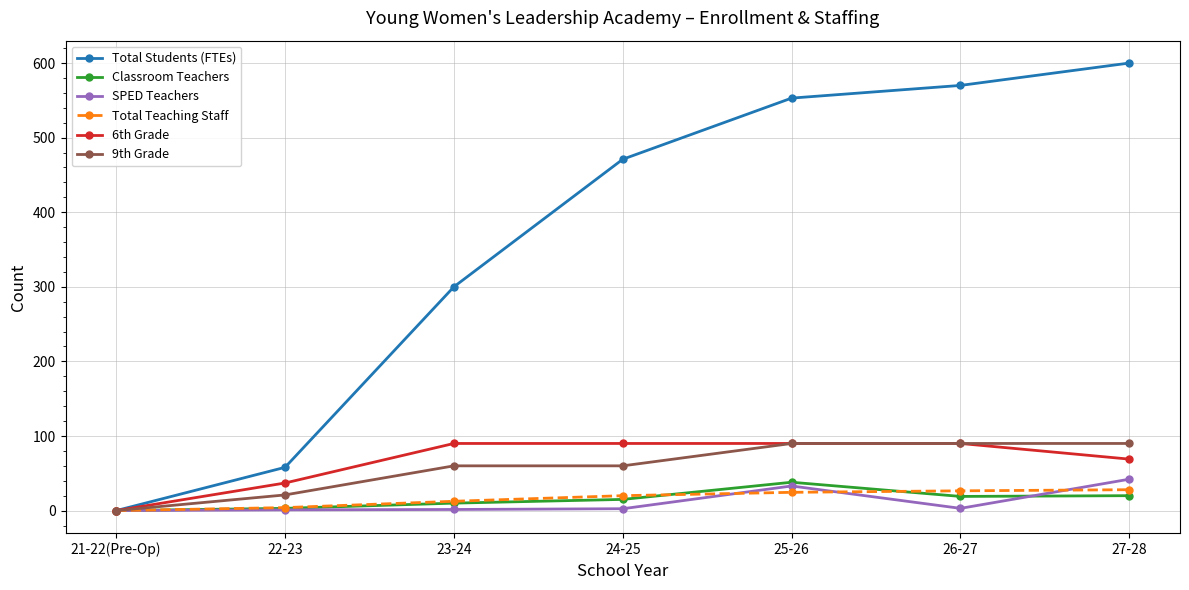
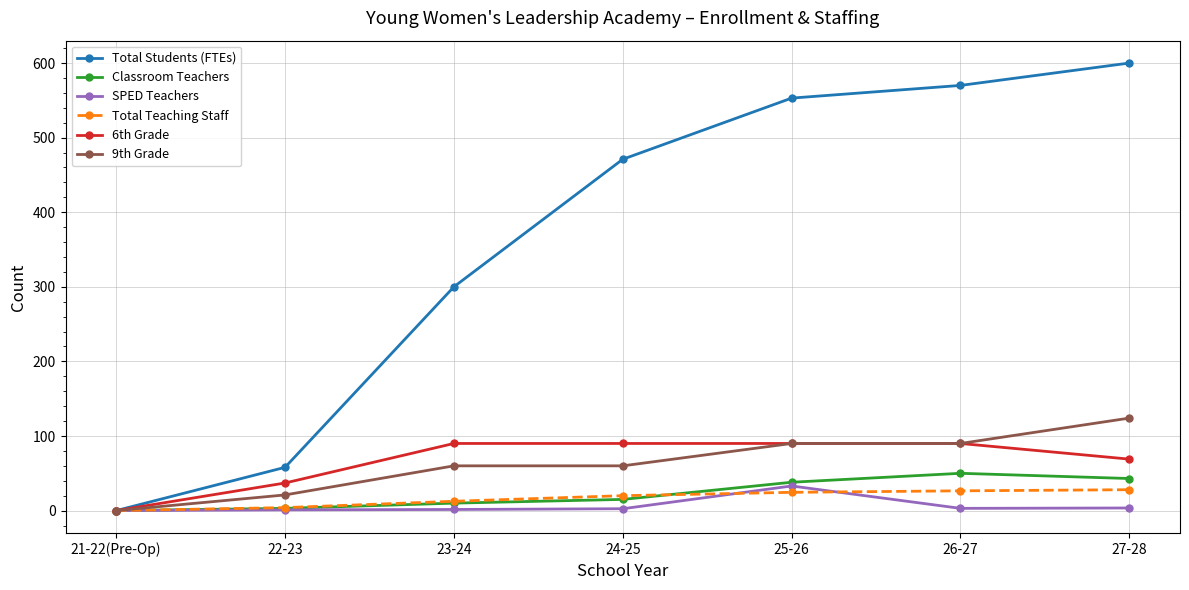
  {
    "Total Students (FTEs)": {
      "22-23": 60,
      "23-24": 300,
      "24-25": 470,
      "25-26": 550,
      "26-27": 570,
      "27-28": 600
    },
    "Classroom Teachers": {
      "24-25": 20,
      "25-26": 40,
-     "26-27": 20,
-     "27-28": 20
+     "26-27": 50,
+     "27-28": 40
    },
    "SPED Teachers": {
      "23-24": 0,
      "24-25": 0,
      "25-26": 30,
      "26-27": 0,
-     "27-28": 40
+     "27-28": 0
    },
    "Total Teaching Staff": {
      "24-25": 20,
      "25-26": 20,
      "26-27": 30,
      "27-28": 30
    },
    "6th Grade": {
      "22-23": 40,
      "23-24": 90,
      "24-25": 90,
      "27-28": 70
    },
    "9th Grade": {
      "22-23": 20,
      "23-24": 60,
      "24-25": 60,
-     "27-28": 90
+     "27-28": 120
    }
  }
